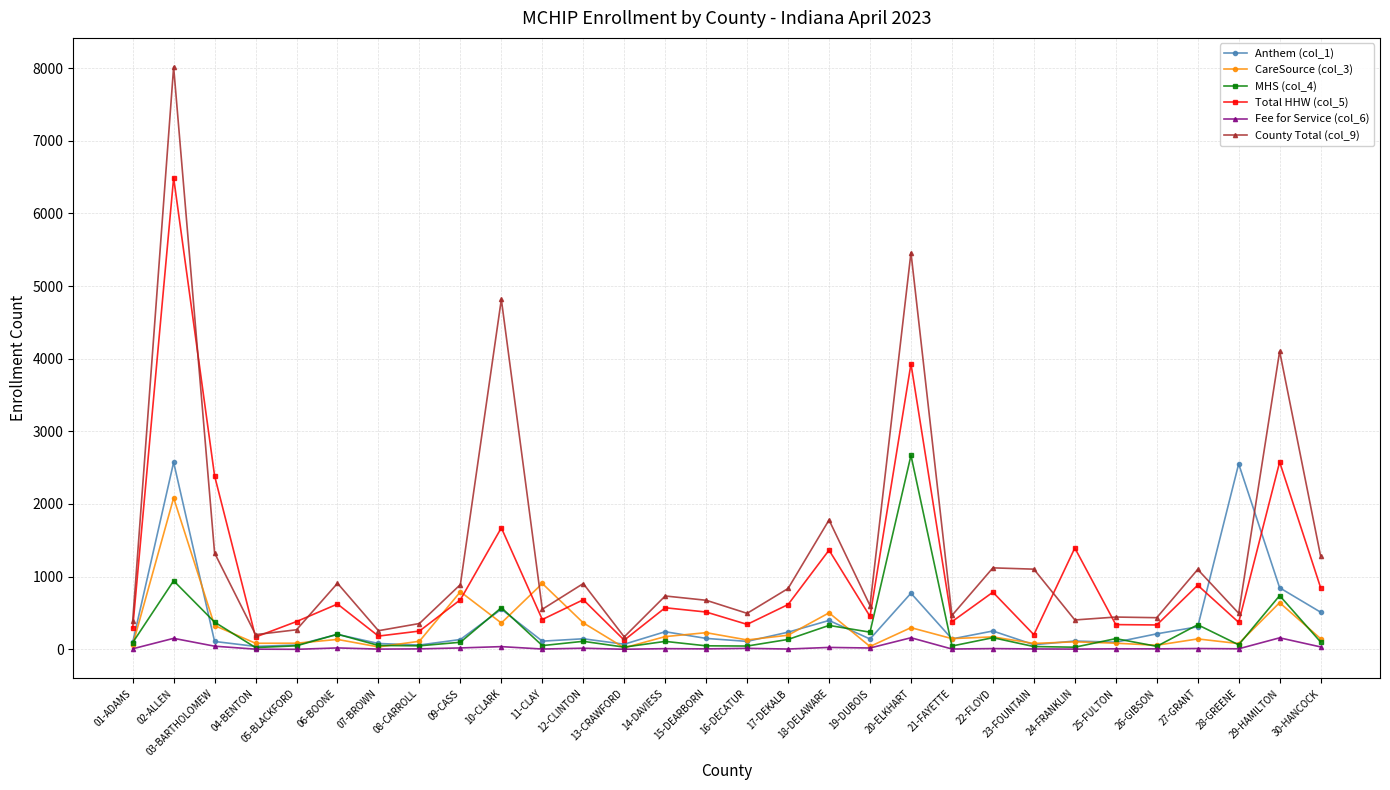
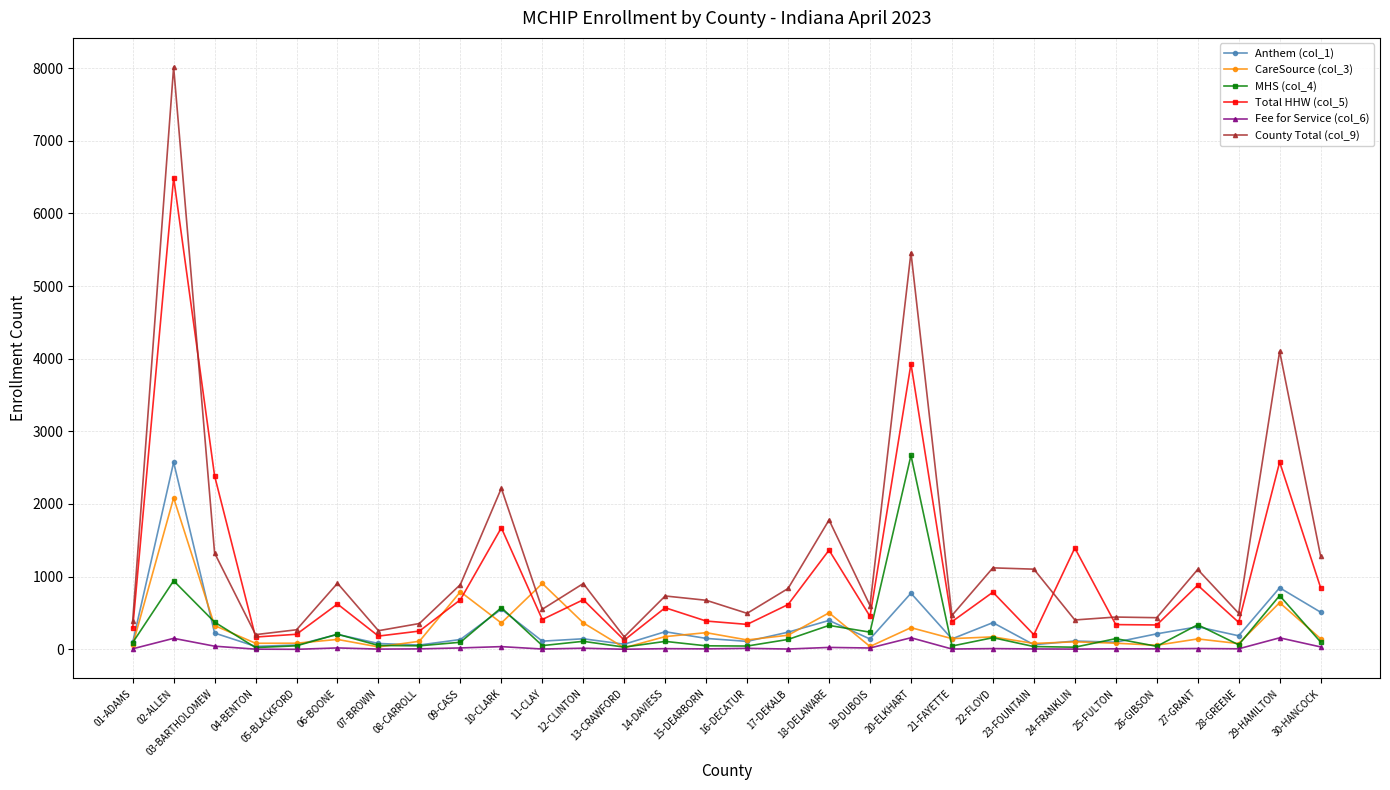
  {
    "Anthem (col_1)": {
      "02-ALLEN": 2600,
-     "03-BARTHOLOMEW": 100,
+     "03-BARTHOLOMEW": 200,
      "09-CASS": 100,
      "11-CLAY": 100,
      "13-CRAWFORD": 100,
      "14-DAVIESS": 200,
      "15-DEARBORN": 200,
      "17-DEKALB": 200,
      "18-DELAWARE": 400,
      "19-DUBOIS": 100,
      "20-ELKHART": 800,
-     "22-FLOYD": 300,
+     "22-FLOYD": 400,
      "26-GIBSON": 200,
-     "28-GREENE": 2600,
+     "28-GREENE": 200,
      "29-HAMILTON": 800,
      "30-HANCOCK": 500
    },
    "CareSource (col_3)": {
      "02-ALLEN": 2100,
      "03-BARTHOLOMEW": 300,
      "04-BENTON": 100,
      "06-BOONE": 100,
      "08-CARROLL": 100,
      "09-CASS": 800,
      "10-CLARK": 400,
      "11-CLAY": 900,
      "12-CLINTON": 400,
      "14-DAVIESS": 200,
      "15-DEARBORN": 200,
      "17-DEKALB": 200,
      "18-DELAWARE": 500,
      "20-ELKHART": 300,
      "27-GRANT": 100,
      "29-HAMILTON": 600,
      "30-HANCOCK": 100
    },
    "MHS (col_4)": {
      "02-ALLEN": 900,
      "03-BARTHOLOMEW": 400,
      "09-CASS": 100,
      "11-CLAY": 100,
      "14-DAVIESS": 100,
      "15-DEARBORN": 0,
      "17-DEKALB": 100,
      "18-DELAWARE": 300,
      "19-DUBOIS": 200,
      "20-ELKHART": 2700,
      "21-FAYETTE": 0,
      "25-FULTON": 100,
      "29-HAMILTON": 700,
      "30-HANCOCK": 100
    },
    "Total HHW (col_5)": {
      "01-ADAMS": 300,
      "02-ALLEN": 6500,
      "03-BARTHOLOMEW": 2400,
-     "05-BLACKFORD": 400,
+     "05-BLACKFORD": 200,
      "06-BOONE": 600,
      "07-BROWN": 200,
      "08-CARROLL": 300,
      "09-CASS": 700,
      "10-CLARK": 1700,
      "11-CLAY": 400,
      "12-CLINTON": 700,
      "13-CRAWFORD": 100,
      "14-DAVIESS": 600,
-     "15-DEARBORN": 500,
+     "15-DEARBORN": 400,
      "16-DECATUR": 300,
      "17-DEKALB": 600,
      "18-DELAWARE": 1400,
      "19-DUBOIS": 500,
      "20-ELKHART": 3900,
      "21-FAYETTE": 400,
      "22-FLOYD": 800,
      "23-FOUNTAIN": 200,
      "24-FRANKLIN": 1400,
      "25-FULTON": 300,
      "26-GIBSON": 300,
      "27-GRANT": 900,
      "28-GREENE": 400,
      "29-HAMILTON": 2600,
      "30-HANCOCK": 800
    },
    "Fee for Service (col_6)": {
      "01-ADAMS": 0,
      "02-ALLEN": 200,
      "03-BARTHOLOMEW": 0,
      "05-BLACKFORD": 0,
      "06-BOONE": 0,
      "08-CARROLL": 0,
      "09-CASS": 0,
      "10-CLARK": 0,
      "11-CLAY": 0,
      "12-CLINTON": 0,
      "14-DAVIESS": 0,
      "15-DEARBORN": 0,
      "17-DEKALB": 0,
      "18-DELAWARE": 0,
      "20-ELKHART": 200,
      "21-FAYETTE": 0,
      "22-FLOYD": 0,
      "25-FULTON": 0,
      "26-GIBSON": 0,
      "27-GRANT": 0,
      "28-GREENE": 0,
      "29-HAMILTON": 200,
      "30-HANCOCK": 0
    },
    "County Total (col_9)": {
      "01-ADAMS": 400,
      "02-ALLEN": 8000,
      "03-BARTHOLOMEW": 1300,
      "05-BLACKFORD": 300,
      "06-BOONE": 900,
      "07-BROWN": 300,
      "08-CARROLL": 400,
      "09-CASS": 900,
-     "10-CLARK": 4800,
+     "10-CLARK": 2200,
      "11-CLAY": 600,
      "12-CLINTON": 900,
      "13-CRAWFORD": 200,
      "14-DAVIESS": 700,
      "15-DEARBORN": 700,
      "16-DECATUR": 500,
      "17-DEKALB": 800,
      "18-DELAWARE": 1800,
      "19-DUBOIS": 600,
      "20-ELKHART": 5500,
      "21-FAYETTE": 500,
      "22-FLOYD": 1100,
      "23-FOUNTAIN": 1100,
      "24-FRANKLIN": 400,
      "25-FULTON": 400,
      "26-GIBSON": 400,
      "27-GRANT": 1100,
      "28-GREENE": 500,
      "29-HAMILTON": 4100,
      "30-HANCOCK": 1300
    }
  }
